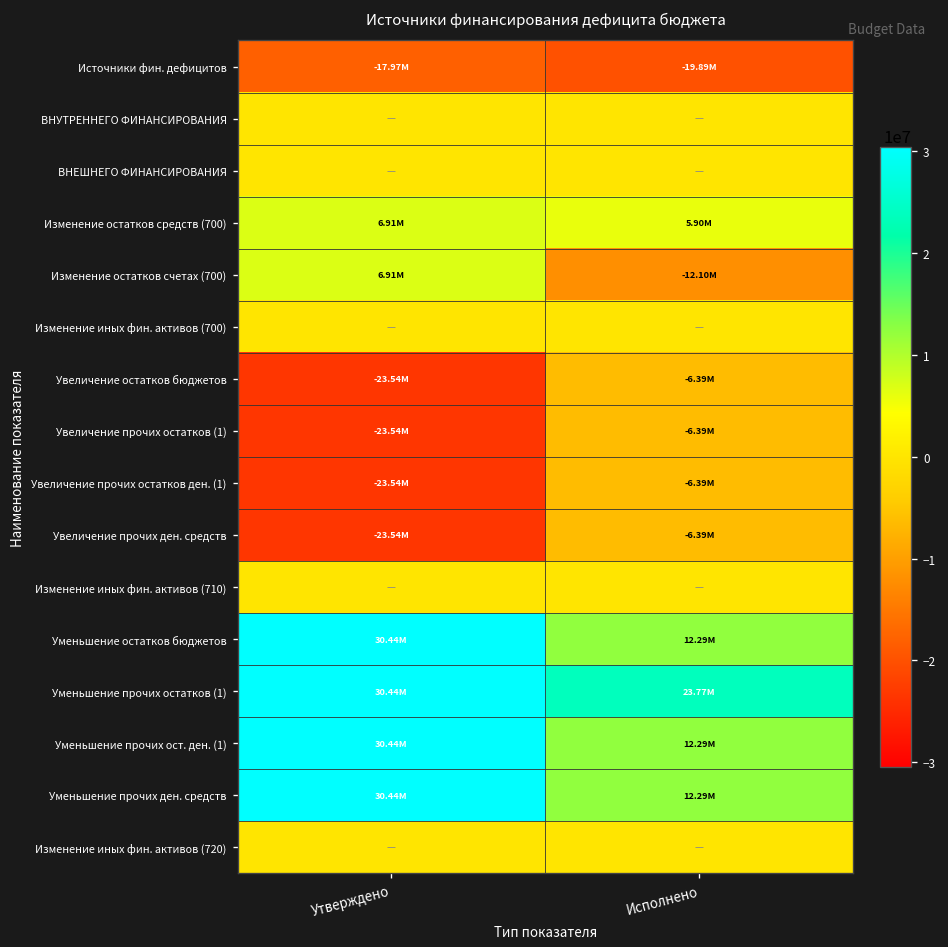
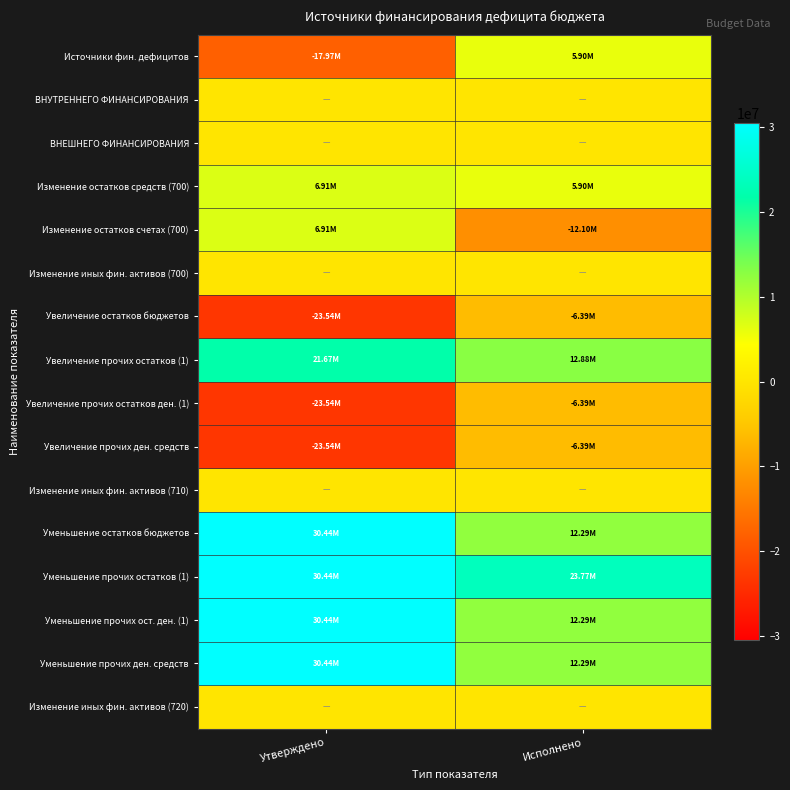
  {
    "Источники фин. дефицитов": {
      "Утверждено": "-17.97M",
-     "Исполнено": "-19.89M"
+     "Исполнено": "5.90M"
    },
    "Изменение остатков средств (700)": {
      "Утверждено": "6.91M",
      "Исполнено": "5.90M"
    },
    "Изменение остатков счетах (700)": {
      "Утверждено": "6.91M",
      "Исполнено": "-12.10M"
    },
    "Увеличение остатков бюджетов": {
      "Утверждено": "-23.54M",
      "Исполнено": "-6.39M"
    },
    "Увеличение прочих остатков (1)": {
-     "Утверждено": "-23.54M",
-     "Исполнено": "-6.39M"
+     "Утверждено": "21.67M",
+     "Исполнено": "12.88M"
    },
    "Увеличение прочих остатков ден. (1)": {
      "Утверждено": "-23.54M",
      "Исполнено": "-6.39M"
    },
    "Увеличение прочих ден. средств": {
      "Утверждено": "-23.54M",
      "Исполнено": "-6.39M"
    },
    "Уменьшение остатков бюджетов": {
      "Утверждено": "30.44M",
      "Исполнено": "12.29M"
    },
    "Уменьшение прочих остатков (1)": {
      "Утверждено": "30.44M",
      "Исполнено": "23.77M"
    },
    "Уменьшение прочих ост. ден. (1)": {
      "Утверждено": "30.44M",
      "Исполнено": "12.29M"
    },
    "Уменьшение прочих ден. средств": {
      "Утверждено": "30.44M",
      "Исполнено": "12.29M"
    }
  }
